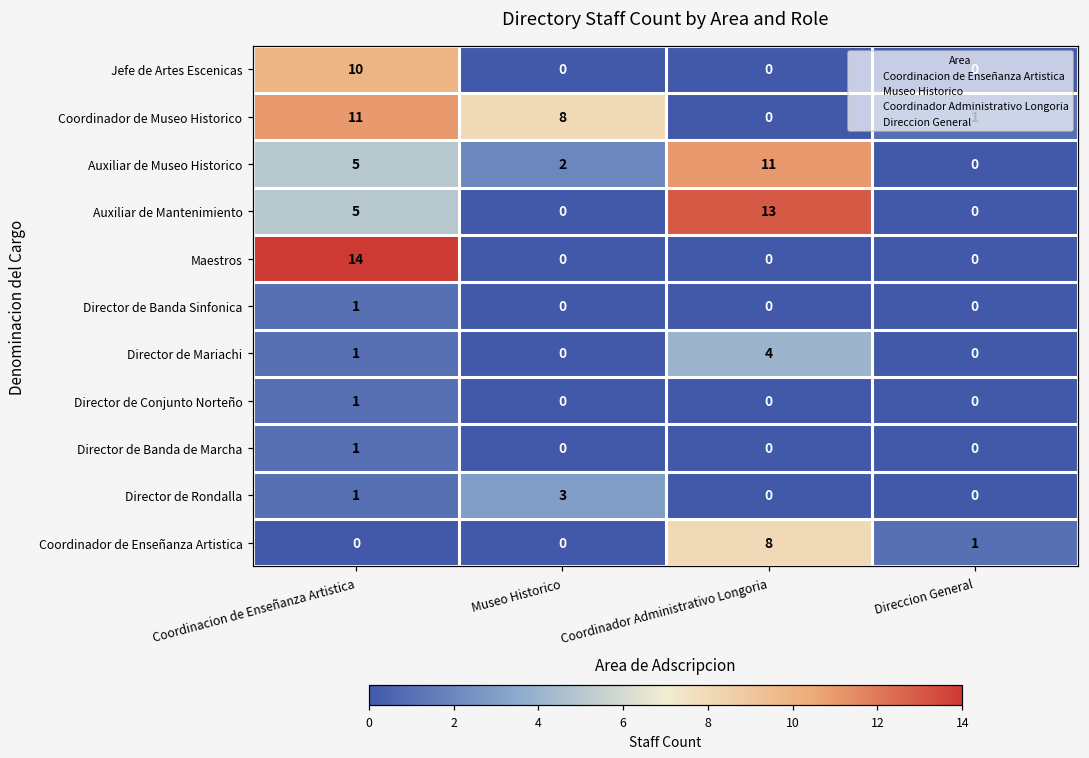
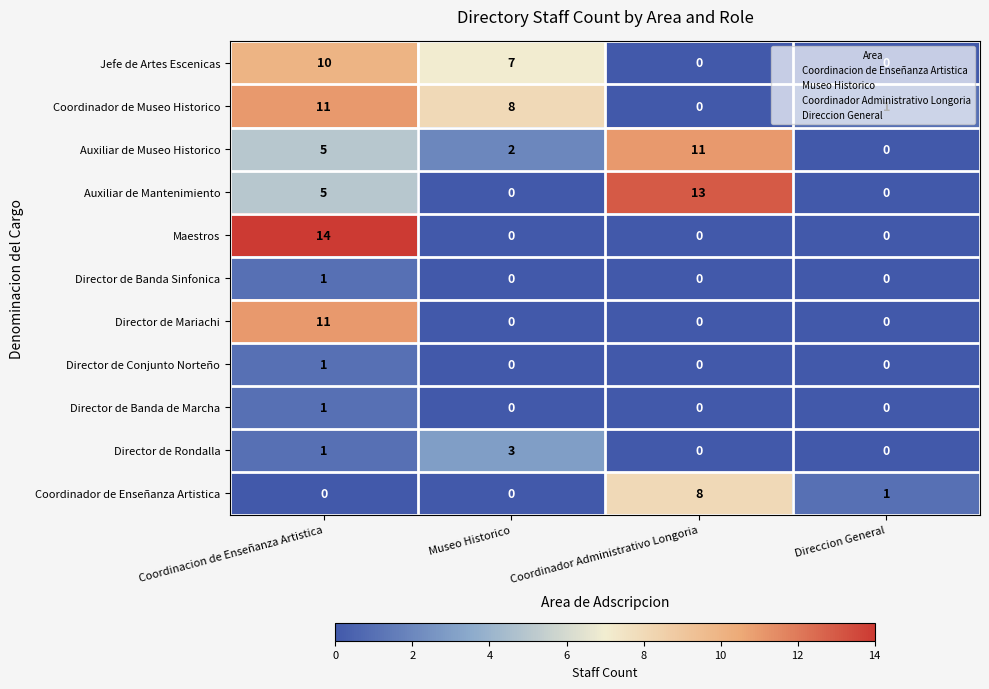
  {
    "Jefe de Artes Escenicas": {
      "Coordinacion de Enseñanza Artistica": 10,
-     "Museo Historico": 0,
+     "Museo Historico": 7,
      "Coordinador Administrativo Longoria": 0
    },
    "Coordinador de Museo Historico": {
      "Coordinacion de Enseñanza Artistica": 11,
      "Museo Historico": 8,
      "Coordinador Administrativo Longoria": 0
    },
    "Auxiliar de Museo Historico": {
      "Coordinacion de Enseñanza Artistica": 5,
      "Museo Historico": 2,
      "Coordinador Administrativo Longoria": 11,
      "Direccion General": 0
    },
    "Auxiliar de Mantenimiento": {
      "Coordinacion de Enseñanza Artistica": 5,
      "Museo Historico": 0,
      "Coordinador Administrativo Longoria": 13,
      "Direccion General": 0
    },
    "Maestros": {
      "Coordinacion de Enseñanza Artistica": 14,
      "Museo Historico": 0,
      "Coordinador Administrativo Longoria": 0,
      "Direccion General": 0
    },
    "Director de Banda Sinfonica": {
      "Coordinacion de Enseñanza Artistica": 1,
      "Museo Historico": 0,
      "Coordinador Administrativo Longoria": 0,
      "Direccion General": 0
    },
    "Director de Mariachi": {
-     "Coordinacion de Enseñanza Artistica": 1,
+     "Coordinacion de Enseñanza Artistica": 11,
      "Museo Historico": 0,
-     "Coordinador Administrativo Longoria": 4,
+     "Coordinador Administrativo Longoria": 0,
      "Direccion General": 0
    },
    "Director de Conjunto Norteño": {
      "Coordinacion de Enseñanza Artistica": 1,
      "Museo Historico": 0,
      "Coordinador Administrativo Longoria": 0,
      "Direccion General": 0
    },
    "Director de Banda de Marcha": {
      "Coordinacion de Enseñanza Artistica": 1,
      "Museo Historico": 0,
      "Coordinador Administrativo Longoria": 0,
      "Direccion General": 0
    },
    "Director de Rondalla": {
      "Coordinacion de Enseñanza Artistica": 1,
      "Museo Historico": 3,
      "Coordinador Administrativo Longoria": 0,
      "Direccion General": 0
    },
    "Coordinador de Enseñanza Artistica": {
      "Coordinacion de Enseñanza Artistica": 0,
      "Museo Historico": 0,
      "Coordinador Administrativo Longoria": 8,
      "Direccion General": 1
    }
  }
